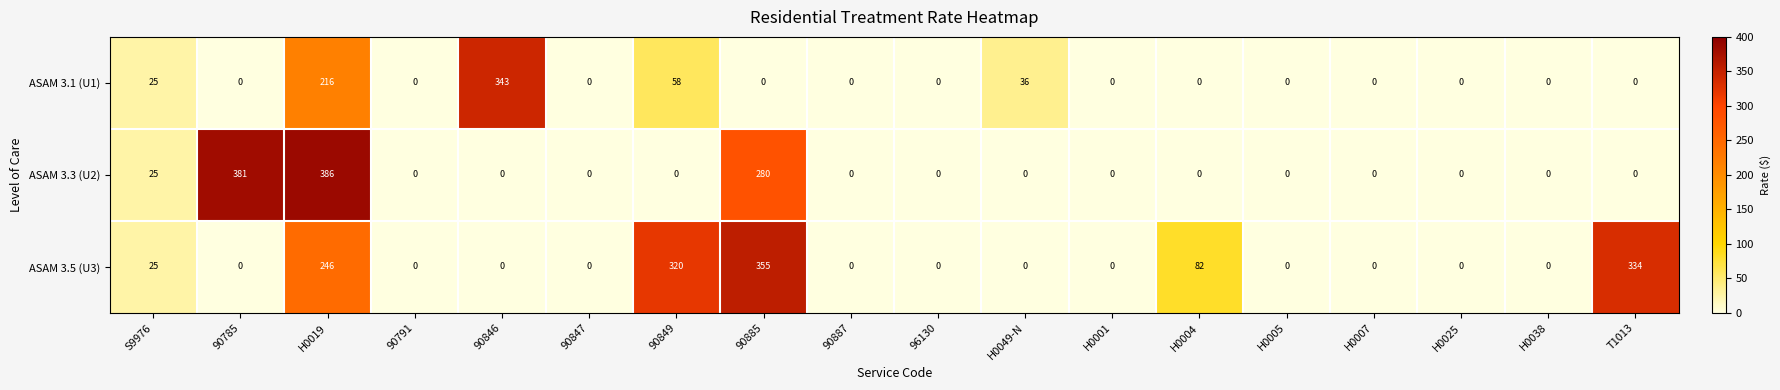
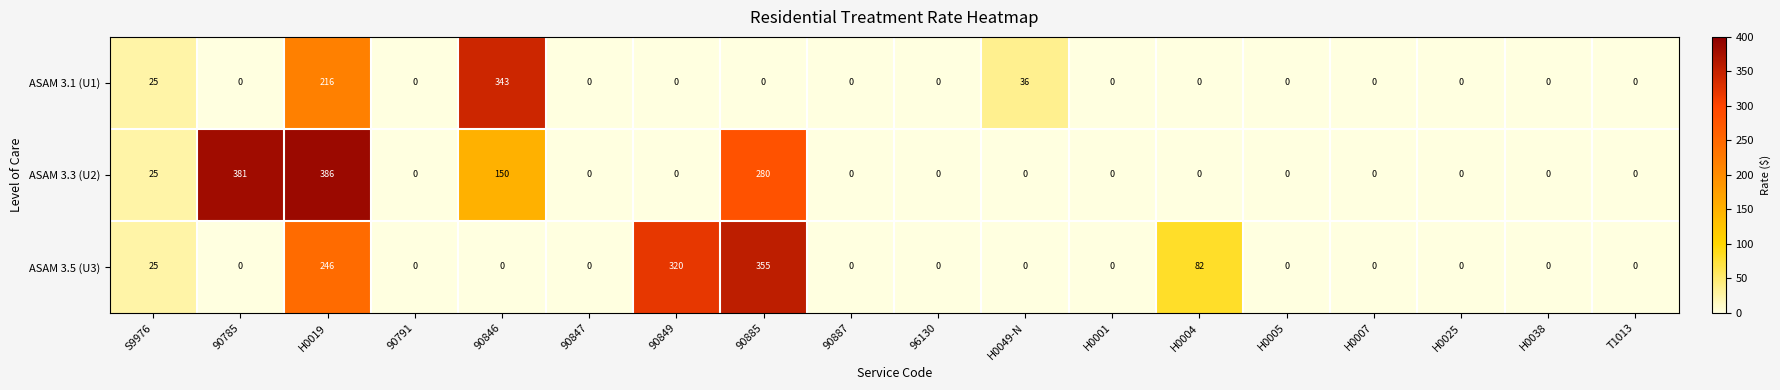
  {
    "ASAM 3.1 (U1)": {
      "S9976": 25,
      "90785": 0,
      "H0019": 216,
      "90791": 0,
      "90846": 343,
      "90847": 0,
-     "90849": 58,
+     "90849": 0,
      "90885": 0,
      "90887": 0,
      "96130": 0,
      "H0049-N": 36,
      "H0001": 0,
      "H0004": 0,
      "H0005": 0,
      "H0007": 0,
      "H0025": 0,
      "H0038": 0,
      "T1013": 0
    },
    "ASAM 3.3 (U2)": {
      "S9976": 25,
      "90785": 381,
      "H0019": 386,
      "90791": 0,
-     "90846": 0,
+     "90846": 150,
      "90847": 0,
      "90849": 0,
      "90885": 280,
      "90887": 0,
      "96130": 0,
      "H0049-N": 0,
      "H0001": 0,
      "H0004": 0,
      "H0005": 0,
      "H0007": 0,
      "H0025": 0,
      "H0038": 0,
      "T1013": 0
    },
    "ASAM 3.5 (U3)": {
      "S9976": 25,
      "90785": 0,
      "H0019": 246,
      "90791": 0,
      "90846": 0,
      "90847": 0,
      "90849": 320,
      "90885": 355,
      "90887": 0,
      "96130": 0,
      "H0049-N": 0,
      "H0001": 0,
      "H0004": 82,
      "H0005": 0,
      "H0007": 0,
      "H0025": 0,
      "H0038": 0,
-     "T1013": 334
+     "T1013": 0
    }
  }
